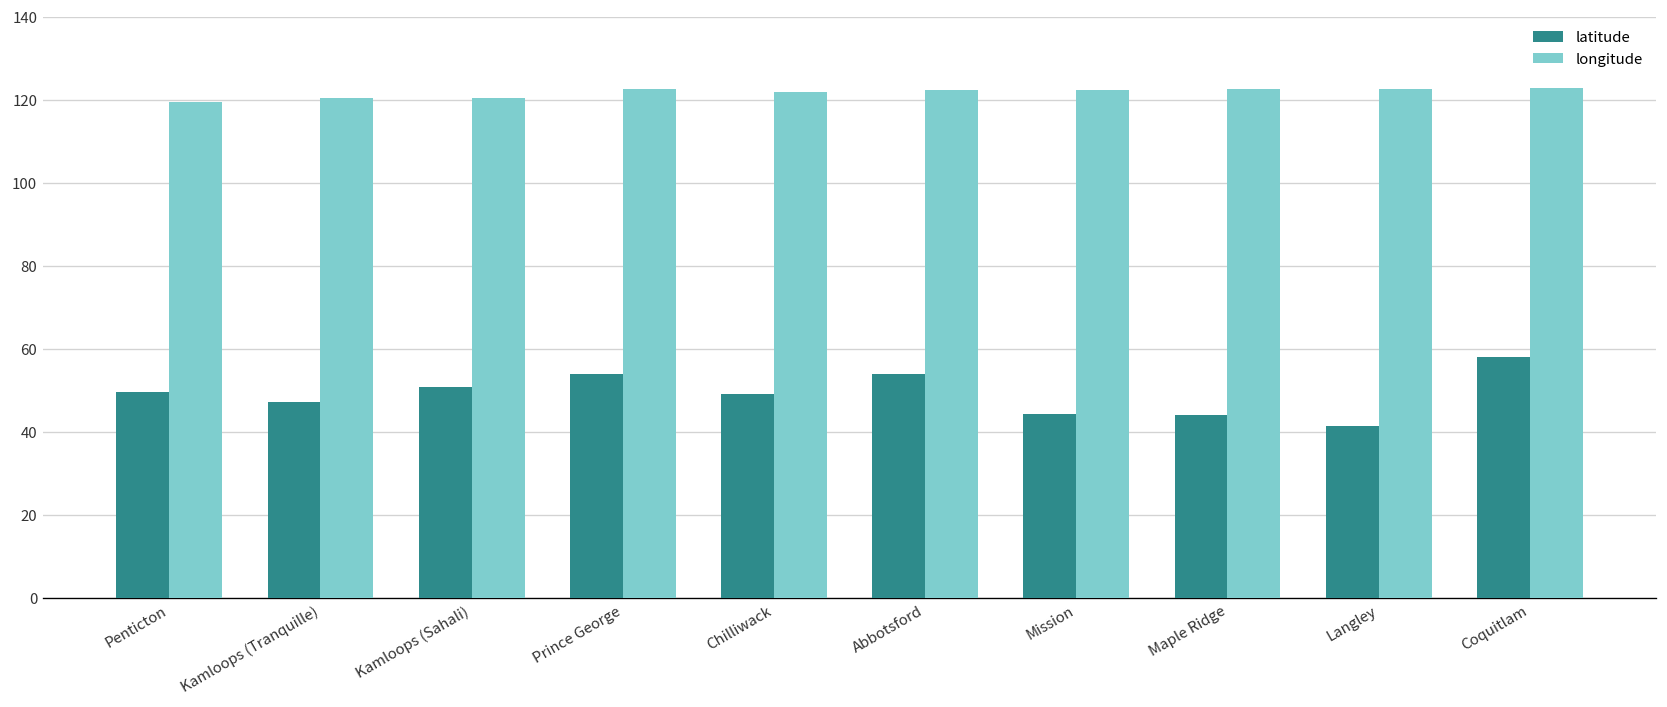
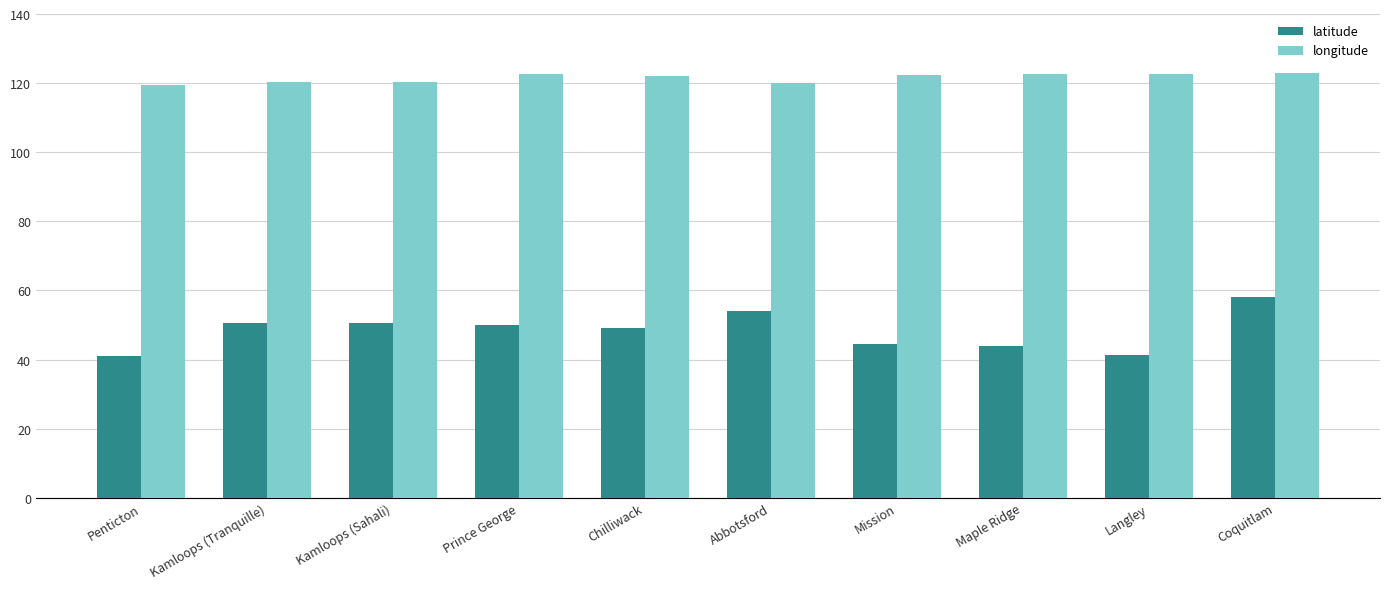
  {
    "latitude": {
-     "Penticton": 49,
-     "Kamloops (Tranquille)": 47,
+     "Penticton": 41,
+     "Kamloops (Tranquille)": 51,
      "Kamloops (Sahali)": 51,
-     "Prince George": 54,
+     "Prince George": 50,
      "Chilliwack": 49,
      "Abbotsford": 54,
      "Mission": 44,
      "Maple Ridge": 44,
      "Langley": 41,
      "Coquitlam": 58
    },
    "longitude": {
      "Penticton": 120,
      "Kamloops (Tranquille)": 120,
      "Kamloops (Sahali)": 120,
      "Prince George": 123,
      "Chilliwack": 122,
-     "Abbotsford": 122,
+     "Abbotsford": 120,
      "Mission": 122,
      "Maple Ridge": 123,
      "Langley": 123,
      "Coquitlam": 123
    }
  }
